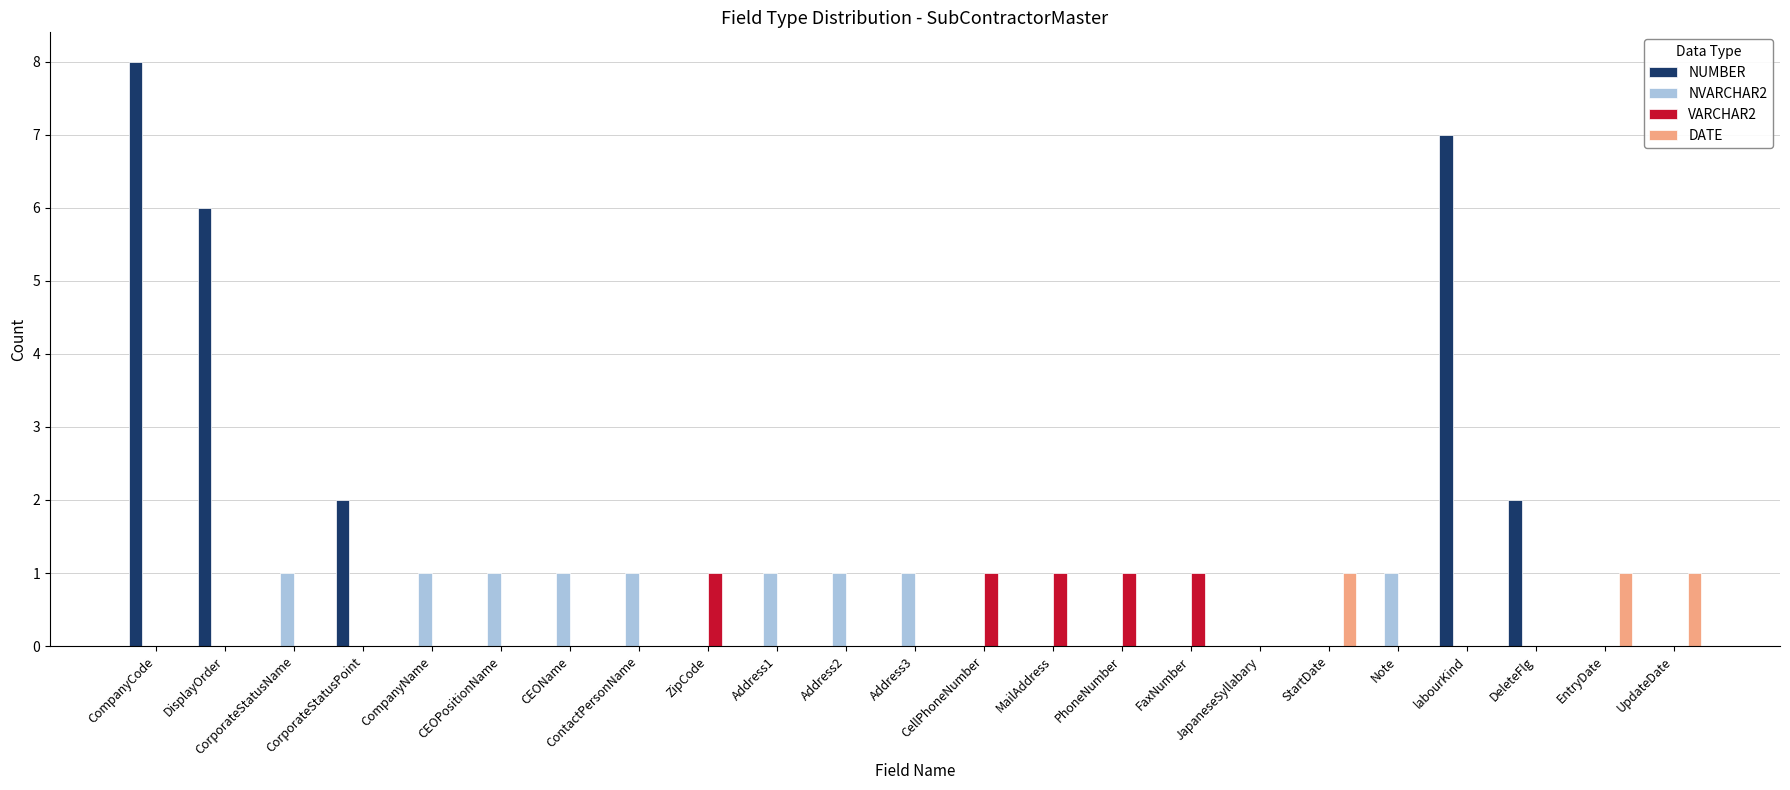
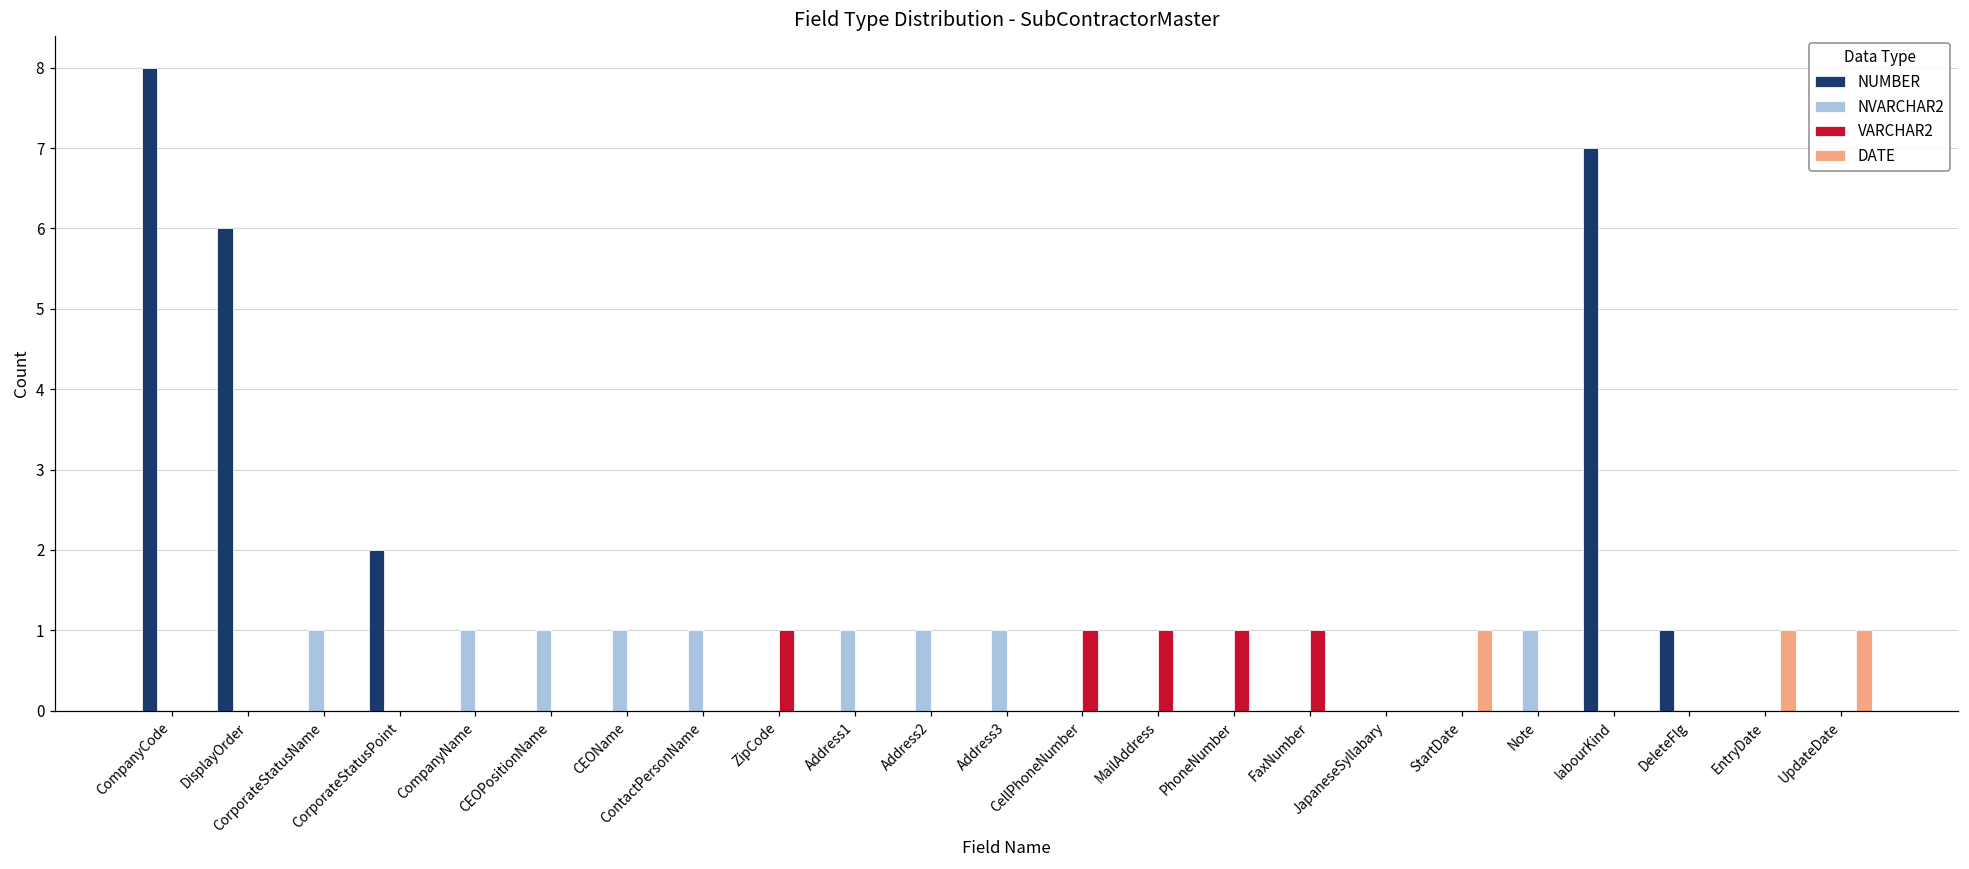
  {
    "NUMBER": {
      "CompanyCode": 8,
      "DisplayOrder": 6,
      "CorporateStatusName": 0,
      "CorporateStatusPoint": 2,
      "CompanyName": 0,
      "CEOPositionName": 0,
      "CEOName": 0,
      "ContactPersonName": 0,
      "ZipCode": 0,
      "Address1": 0,
      "Address2": 0,
      "Address3": 0,
      "CellPhoneNumber": 0,
      "MailAddress": 0,
      "PhoneNumber": 0,
      "FaxNumber": 0,
      "JapaneseSyllabary": 0,
      "StartDate": 0,
      "Note": 0,
      "labourKind": 7,
-     "DeleteFlg": 2,
+     "DeleteFlg": 1,
      "EntryDate": 0,
      "UpdateDate": 0
    },
    "NVARCHAR2": {
      "CompanyCode": 0,
      "DisplayOrder": 0,
      "CorporateStatusName": 1,
      "CorporateStatusPoint": 0,
      "CompanyName": 1,
      "CEOPositionName": 1,
      "CEOName": 1,
      "ContactPersonName": 1,
      "ZipCode": 0,
      "Address1": 1,
      "Address2": 1,
      "Address3": 1,
      "CellPhoneNumber": 0,
      "MailAddress": 0,
      "PhoneNumber": 0,
      "FaxNumber": 0,
      "JapaneseSyllabary": 0,
      "StartDate": 0,
      "Note": 1,
      "labourKind": 0,
      "DeleteFlg": 0,
      "EntryDate": 0,
      "UpdateDate": 0
    },
    "VARCHAR2": {
      "CompanyCode": 0,
      "DisplayOrder": 0,
      "CorporateStatusName": 0,
      "CorporateStatusPoint": 0,
      "CompanyName": 0,
      "CEOPositionName": 0,
      "CEOName": 0,
      "ContactPersonName": 0,
      "ZipCode": 1,
      "Address1": 0,
      "Address2": 0,
      "Address3": 0,
      "CellPhoneNumber": 1,
      "MailAddress": 1,
      "PhoneNumber": 1,
      "FaxNumber": 1,
      "JapaneseSyllabary": 0,
      "StartDate": 0,
      "Note": 0,
      "labourKind": 0,
      "DeleteFlg": 0,
      "EntryDate": 0,
      "UpdateDate": 0
    },
    "DATE": {
      "CompanyCode": 0,
      "DisplayOrder": 0,
      "CorporateStatusName": 0,
      "CorporateStatusPoint": 0,
      "CompanyName": 0,
      "CEOPositionName": 0,
      "CEOName": 0,
      "ContactPersonName": 0,
      "ZipCode": 0,
      "Address1": 0,
      "Address2": 0,
      "Address3": 0,
      "CellPhoneNumber": 0,
      "MailAddress": 0,
      "PhoneNumber": 0,
      "FaxNumber": 0,
      "JapaneseSyllabary": 0,
      "StartDate": 1,
      "Note": 0,
      "labourKind": 0,
      "DeleteFlg": 0,
      "EntryDate": 1,
      "UpdateDate": 1
    }
  }
